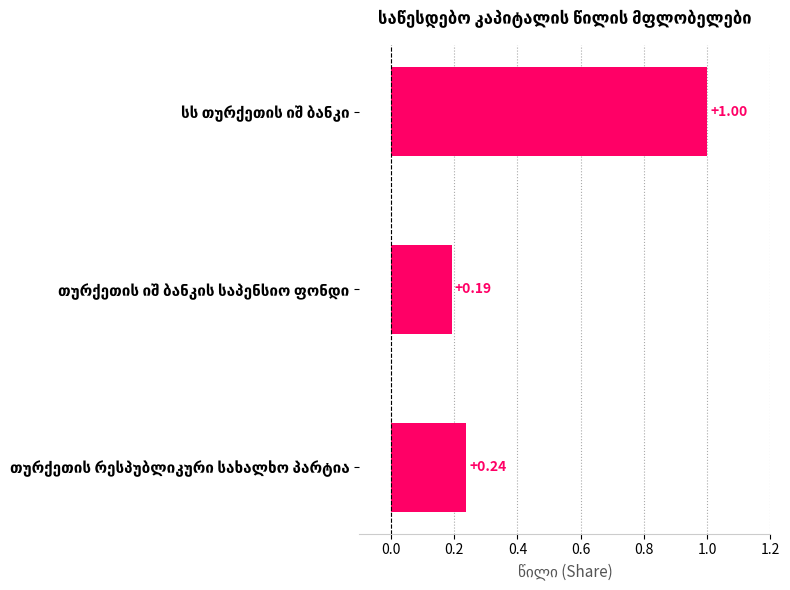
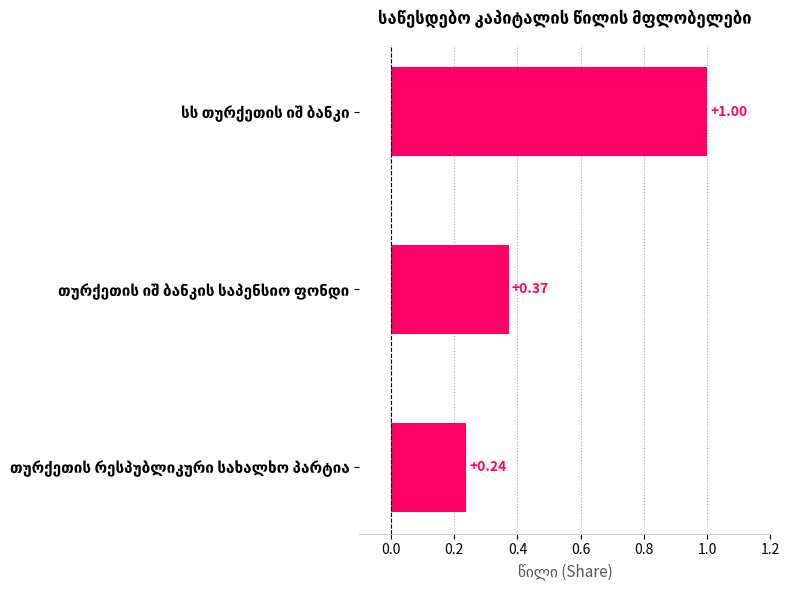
  {
    "სს თურქეთის იშ ბანკი": "+1.00",
-   "თურქეთის იშ ბანკის საპენსიო ფონდი": "+0.19",
+   "თურქეთის იშ ბანკის საპენსიო ფონდი": "+0.37",
    "თურქეთის რესპუბლიკური სახალხო პარტია": "+0.24"
  }
